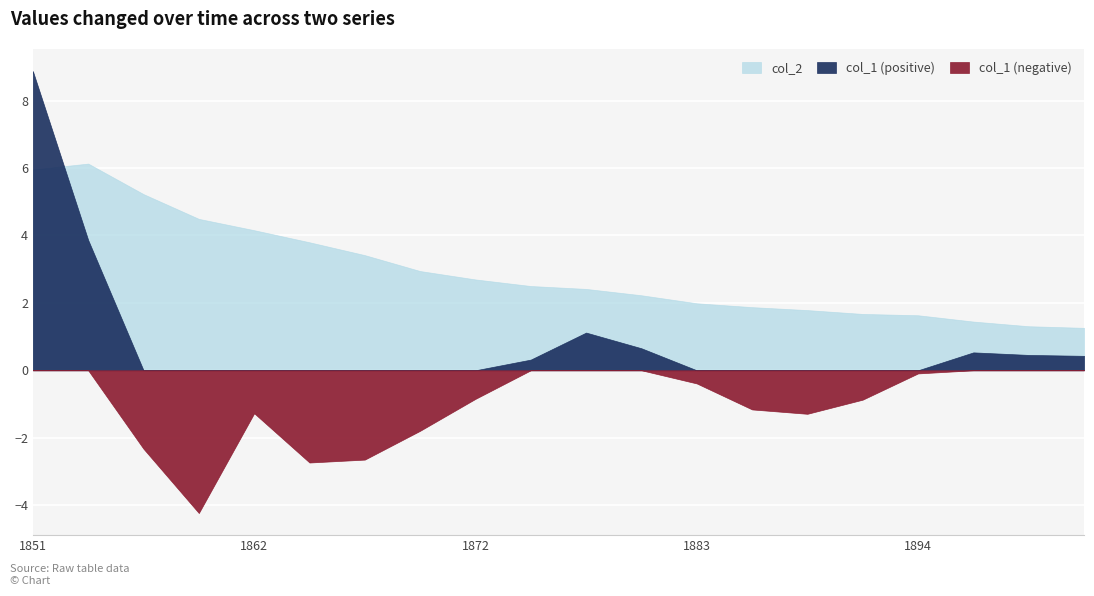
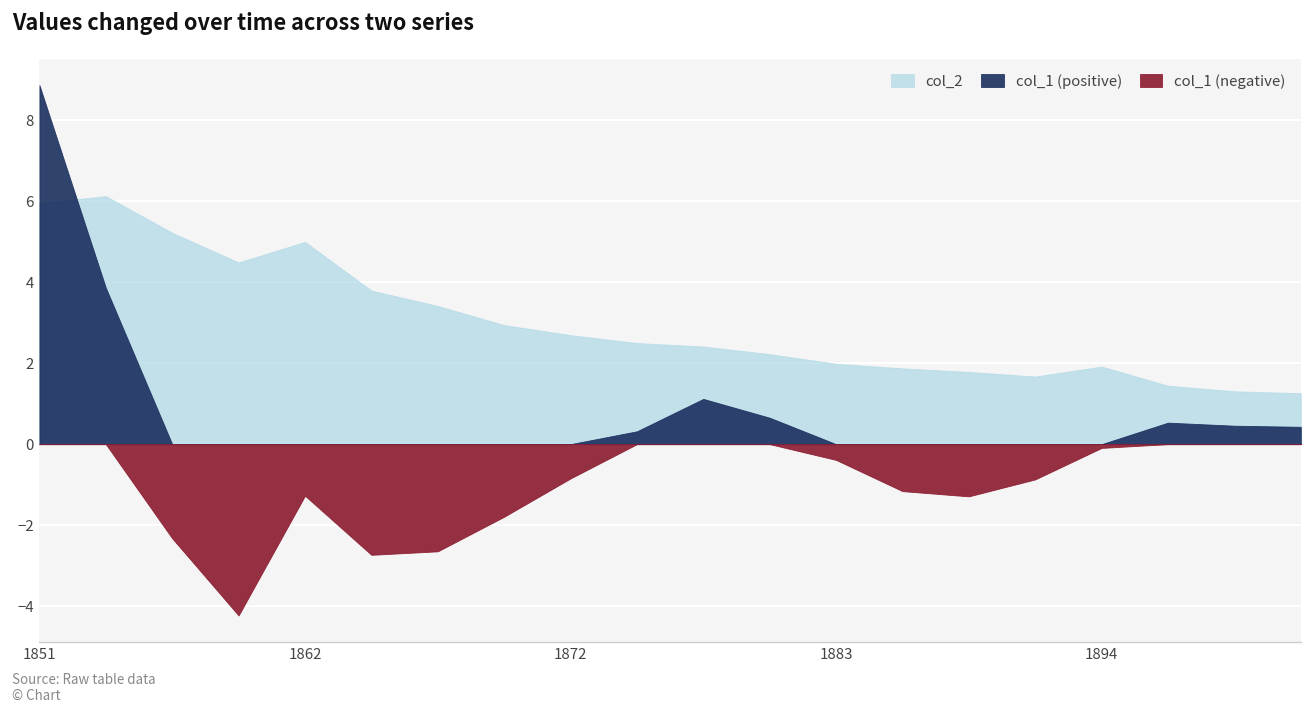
  {
    "col_2": {
      "1851": 6.0,
-     "1862": 4.2,
+     "1862": 5.0,
      "1872": 2.7,
      "1883": 2.0,
-     "1894": 1.6
+     "1894": 1.9
    },
    "col_1 (positive)": {
      "1851": 8.9
    },
    "col_1 (negative)": {
      "1851": 0.0
    }
  }
